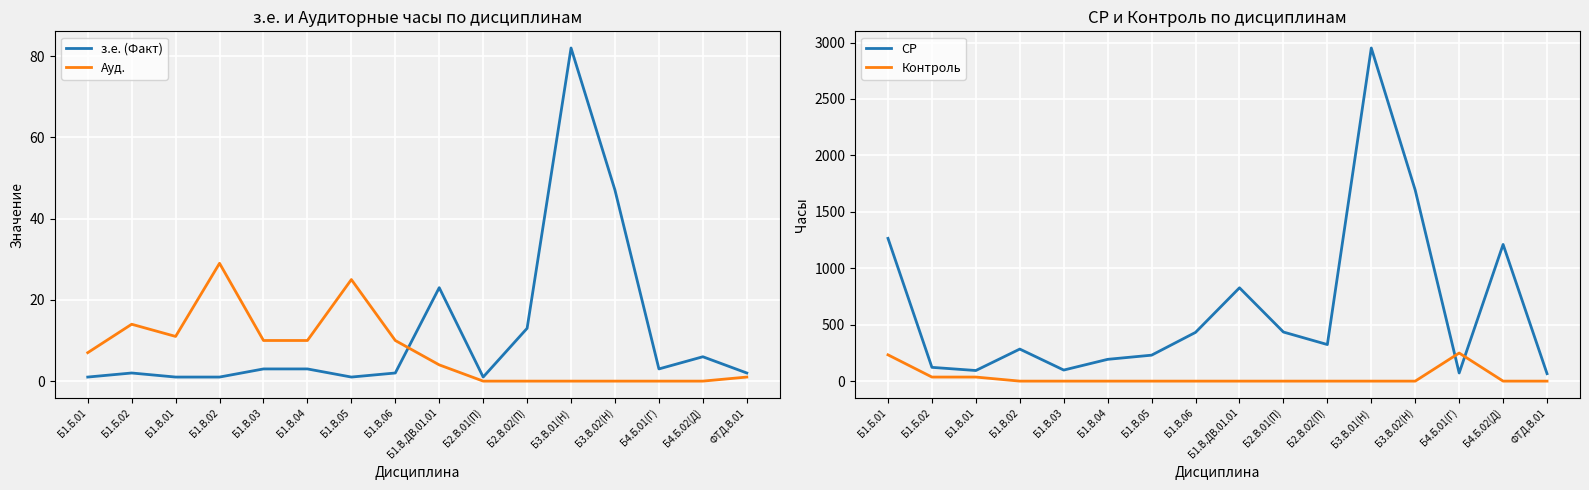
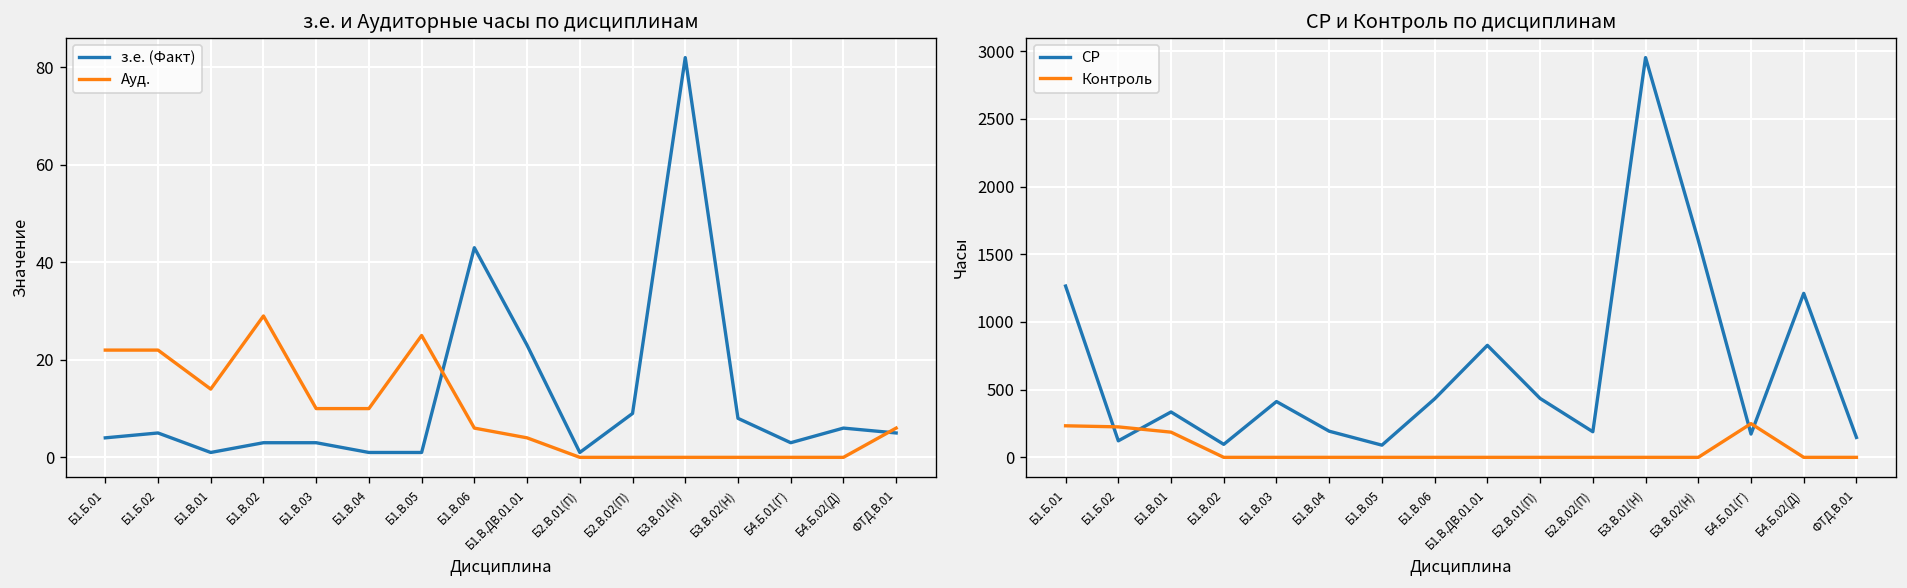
  {
    "з.е. и Аудиторные часы по дисциплинам": {
      "з.е. (Факт)": {
-       "Б1.Б.01": 1,
-       "Б1.Б.02": 2,
+       "Б1.Б.01": 4,
+       "Б1.Б.02": 5,
        "Б1.В.01": 1,
-       "Б1.В.02": 1,
+       "Б1.В.02": 3,
        "Б1.В.03": 3,
-       "Б1.В.04": 3,
+       "Б1.В.04": 1,
        "Б1.В.05": 1,
-       "Б1.В.06": 2,
+       "Б1.В.06": 43,
        "Б1.В.ДВ.01.01": 23,
        "Б2.В.01(П)": 1,
-       "Б2.В.02(П)": 13,
+       "Б2.В.02(П)": 9,
        "Б3.В.01(Н)": 82,
-       "Б3.В.02(Н)": 47,
+       "Б3.В.02(Н)": 8,
        "Б4.Б.01(Г)": 3,
        "Б4.Б.02(Д)": 6,
-       "ФТД.В.01": 2
+       "ФТД.В.01": 5
      },
      "Ауд.": {
-       "Б1.Б.01": 7,
-       "Б1.Б.02": 14,
-       "Б1.В.01": 11,
+       "Б1.Б.01": 22,
+       "Б1.Б.02": 22,
+       "Б1.В.01": 14,
        "Б1.В.02": 29,
        "Б1.В.03": 10,
        "Б1.В.04": 10,
        "Б1.В.05": 25,
-       "Б1.В.06": 10,
+       "Б1.В.06": 6,
        "Б1.В.ДВ.01.01": 4,
        "Б2.В.01(П)": 0,
        "Б2.В.02(П)": 0,
        "Б3.В.01(Н)": 0,
        "Б3.В.02(Н)": 0,
        "Б4.Б.01(Г)": 0,
        "Б4.Б.02(Д)": 0,
-       "ФТД.В.01": 1
+       "ФТД.В.01": 6
      }
    },
    "СР и Контроль по дисциплинам": {
      "СР": {
        "Б1.Б.01": 1270,
        "Б1.Б.02": 120,
-       "Б1.В.01": 90,
-       "Б1.В.02": 280,
-       "Б1.В.03": 100,
+       "Б1.В.01": 340,
+       "Б1.В.02": 100,
+       "Б1.В.03": 410,
        "Б1.В.04": 190,
-       "Б1.В.05": 230,
+       "Б1.В.05": 90,
        "Б1.В.06": 430,
        "Б1.В.ДВ.01.01": 830,
        "Б2.В.01(П)": 440,
-       "Б2.В.02(П)": 320,
+       "Б2.В.02(П)": 190,
        "Б3.В.01(Н)": 2950,
-       "Б3.В.02(Н)": 1690,
-       "Б4.Б.01(Г)": 70,
+       "Б3.В.02(Н)": 1600,
+       "Б4.Б.01(Г)": 170,
        "Б4.Б.02(Д)": 1210,
-       "ФТД.В.01": 70
+       "ФТД.В.01": 150
      },
      "Контроль": {
        "Б1.Б.01": 230,
-       "Б1.Б.02": 40,
-       "Б1.В.01": 40,
+       "Б1.Б.02": 230,
+       "Б1.В.01": 190,
        "Б1.В.02": 0,
        "Б1.В.03": 0,
        "Б1.В.04": 0,
        "Б1.В.05": 0,
        "Б1.В.06": 0,
        "Б1.В.ДВ.01.01": 0,
        "Б2.В.01(П)": 0,
        "Б2.В.02(П)": 0,
        "Б3.В.01(Н)": 0,
        "Б3.В.02(Н)": 0,
        "Б4.Б.01(Г)": 250,
        "Б4.Б.02(Д)": 0,
        "ФТД.В.01": 0
      }
    }
  }
